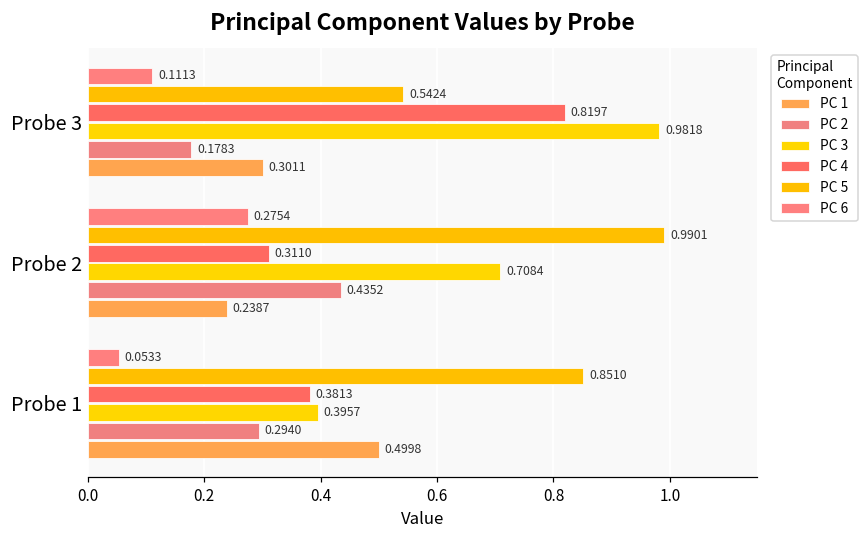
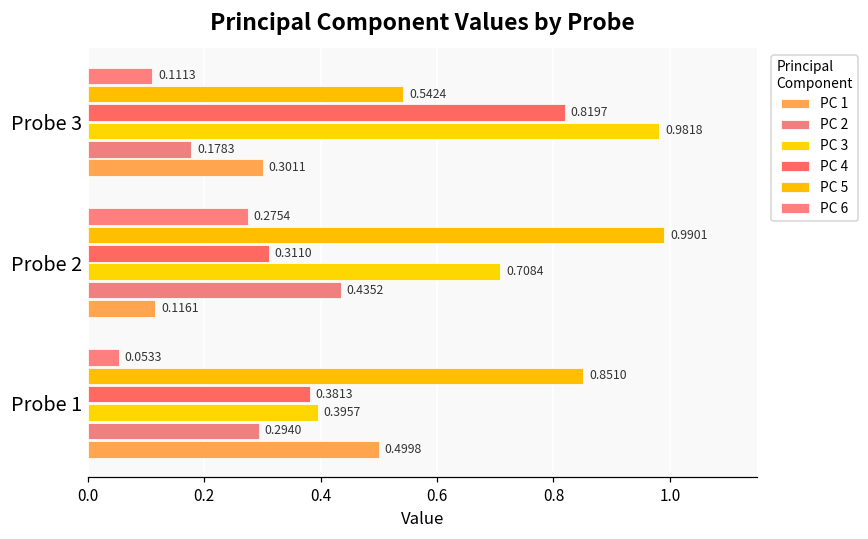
  {
    "PC 1": {
      "Probe 3": 0.3011,
-     "Probe 2": 0.2387,
+     "Probe 2": 0.1161,
      "Probe 1": 0.4998
    }
  }
